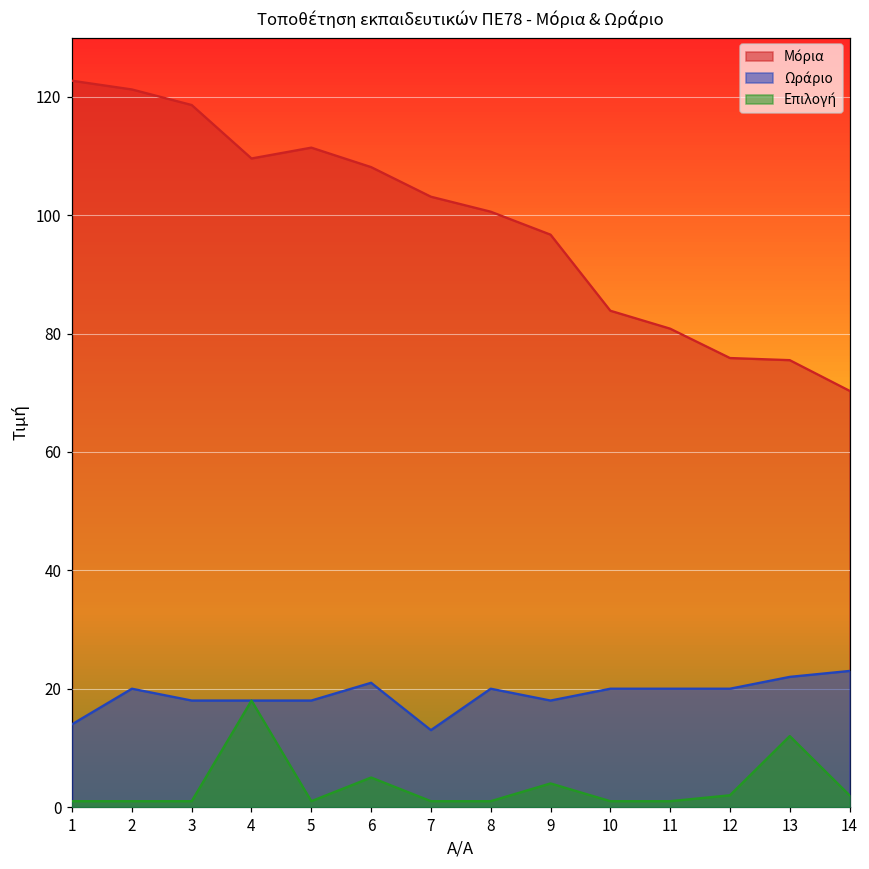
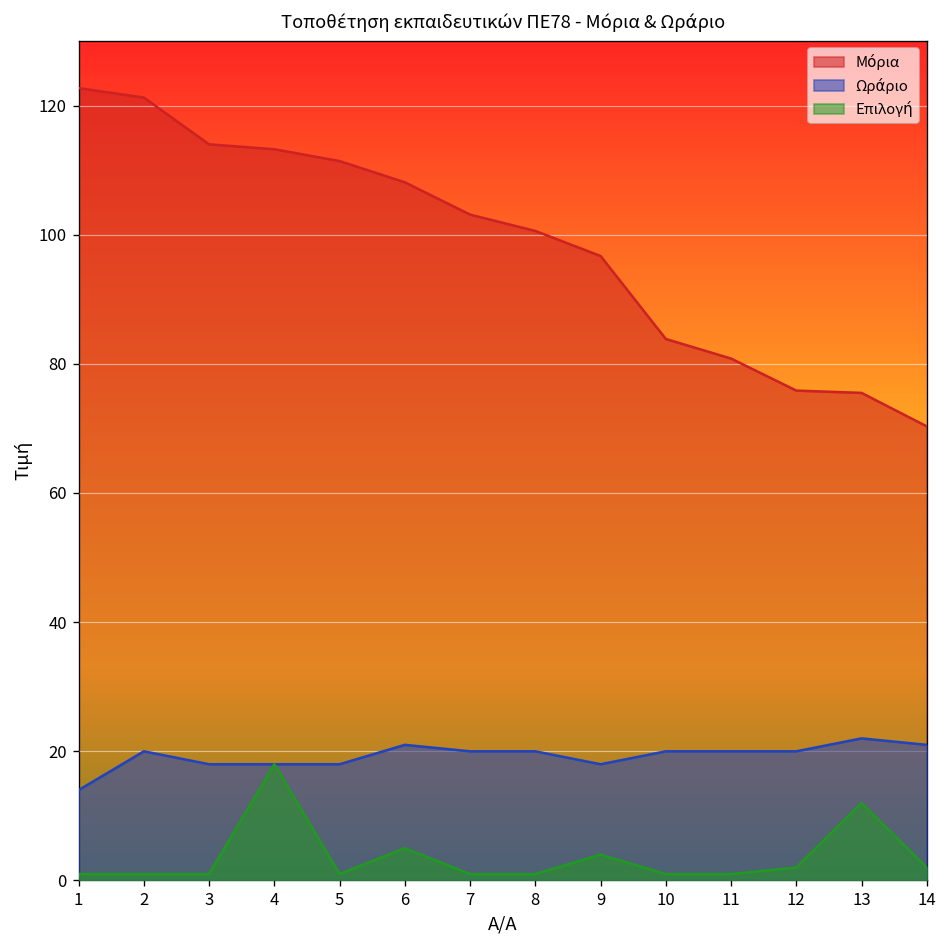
  {
    "Μόρια": {
      "1": 123,
      "2": 121,
-     "3": 119,
-     "4": 110,
+     "3": 114,
+     "4": 113,
      "5": 111,
      "6": 108,
      "7": 103,
      "8": 101,
      "9": 97,
      "10": 84,
      "11": 81,
      "12": 76,
      "13": 76,
      "14": 70
    },
    "Ωράριο": {
      "1": 14,
      "2": 20,
      "3": 18,
      "5": 18,
      "6": 21,
-     "7": 13,
+     "7": 20,
      "8": 20,
      "9": 18,
      "10": 20,
      "11": 20,
      "12": 20,
      "13": 22,
-     "14": 23
+     "14": 21
    },
    "Επιλογή": {
      "1": 1,
      "2": 1,
      "3": 1,
      "5": 1,
      "6": 5,
      "7": 1,
      "8": 1,
      "9": 4,
      "10": 1,
      "11": 1,
      "12": 2,
      "13": 12,
      "14": 2
    }
  }
